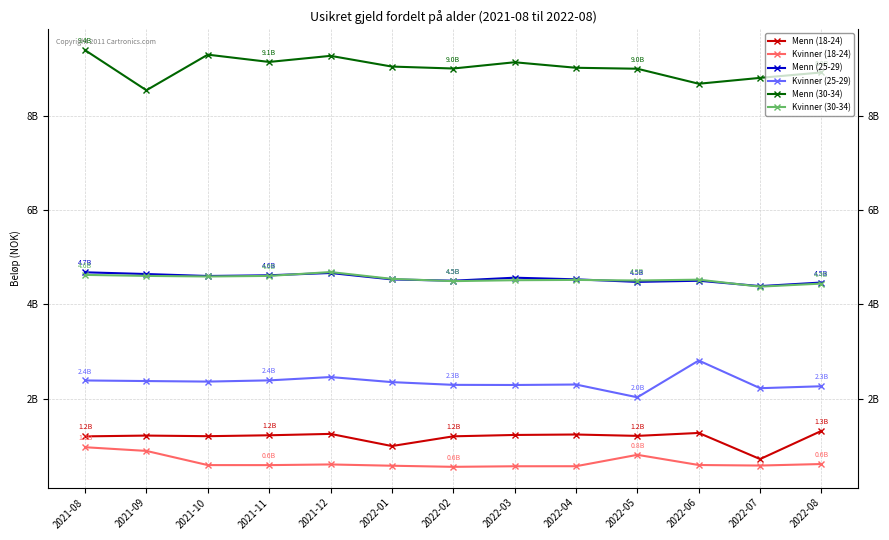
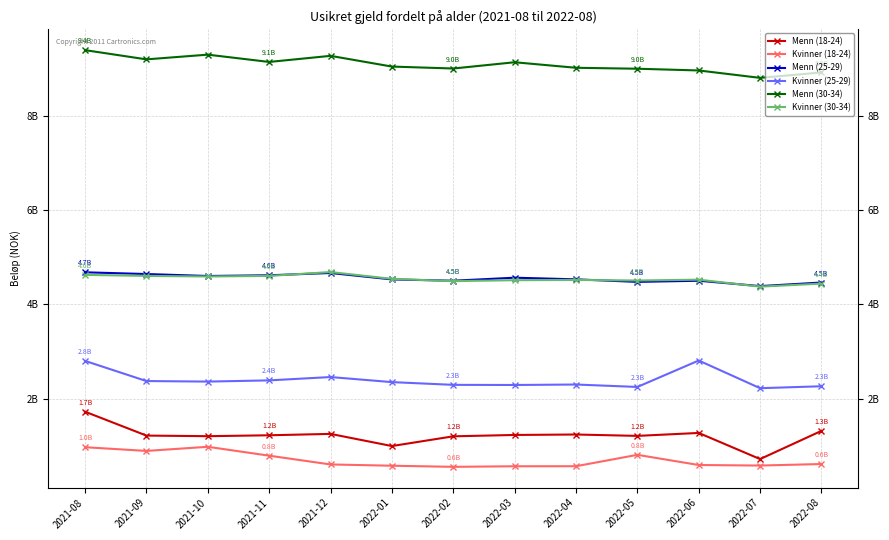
  {
    "Menn (18-24)": {
-     "2021-08": "1.2B",
+     "2021-08": "1.7B",
      "2021-11": "1.2B",
      "2022-02": "1.2B",
      "2022-05": "1.2B",
      "2022-08": "1.3B"
    },
    "Kvinner (18-24)": {
      "2021-08": "1.0B",
-     "2021-10": "600000000",
-     "2021-11": "0.6B",
+     "2021-10": "1000000000",
+     "2021-11": "0.8B",
      "2022-02": "0.6B",
      "2022-05": "0.8B",
      "2022-08": "0.6B"
    },
    "Kvinner (25-29)": {
-     "2021-08": "2.4B",
+     "2021-08": "2.8B",
      "2021-11": "2.4B",
      "2022-02": "2.3B",
-     "2022-05": "2.0B",
+     "2022-05": "2.3B",
      "2022-08": "2.3B"
    },
    "Menn (30-34)": {
-     "2021-09": "8500000000",
+     "2021-09": "9200000000",
      "2021-10": "9300000000",
      "2021-12": "9300000000",
      "2022-01": "9000000000",
      "2022-03": "9100000000",
      "2022-04": "9000000000",
-     "2022-06": "8700000000",
+     "2022-06": "9000000000",
      "2022-07": "8800000000"
    }
  }
